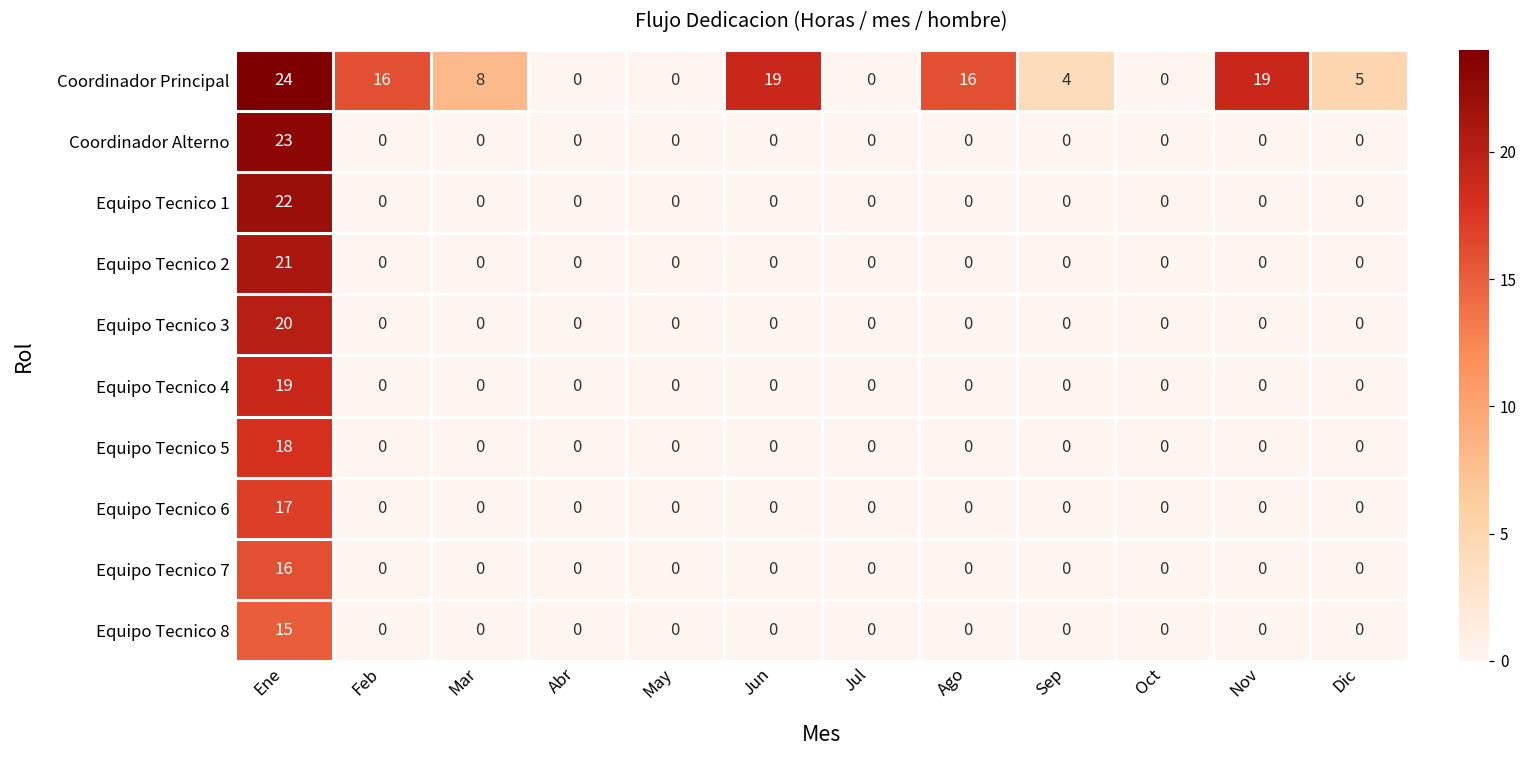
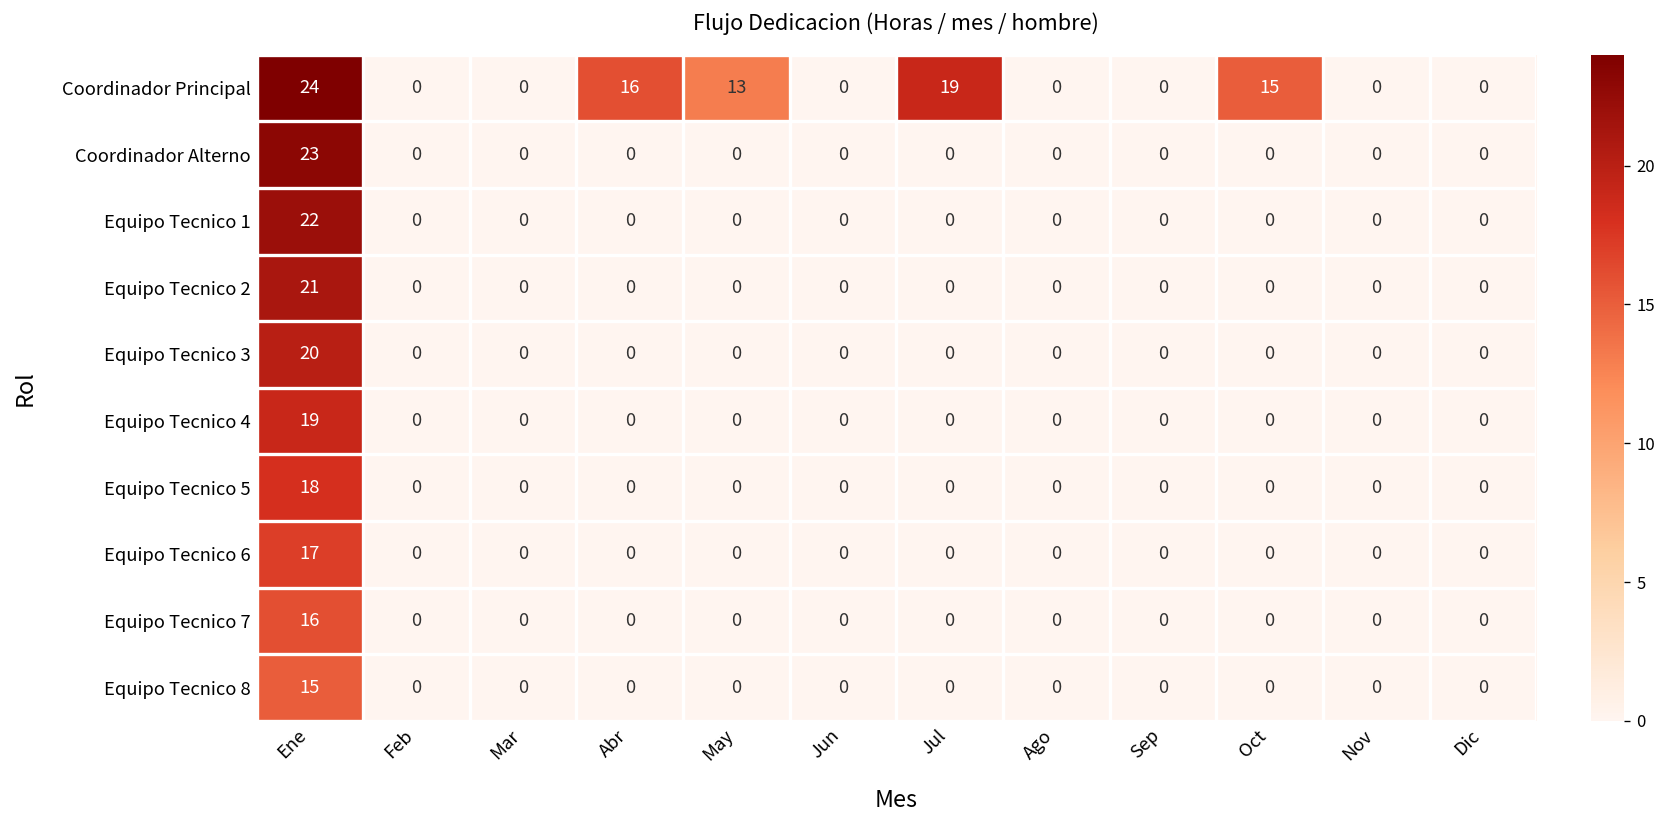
  {
    "Coordinador Principal": {
      "Ene": 24,
-     "Feb": 16,
-     "Mar": 8,
-     "Abr": 0,
-     "May": 0,
-     "Jun": 19,
-     "Jul": 0,
-     "Ago": 16,
-     "Sep": 4,
-     "Oct": 0,
-     "Nov": 19,
-     "Dic": 5
+     "Feb": 0,
+     "Mar": 0,
+     "Abr": 16,
+     "May": 13,
+     "Jun": 0,
+     "Jul": 19,
+     "Ago": 0,
+     "Sep": 0,
+     "Oct": 15,
+     "Nov": 0,
+     "Dic": 0
    },
    "Coordinador Alterno": {
      "Ene": 23,
      "Feb": 0,
      "Mar": 0,
      "Abr": 0,
      "May": 0,
      "Jun": 0,
      "Jul": 0,
      "Ago": 0,
      "Sep": 0,
      "Oct": 0,
      "Nov": 0,
      "Dic": 0
    },
    "Equipo Tecnico 1": {
      "Ene": 22,
      "Feb": 0,
      "Mar": 0,
      "Abr": 0,
      "May": 0,
      "Jun": 0,
      "Jul": 0,
      "Ago": 0,
      "Sep": 0,
      "Oct": 0,
      "Nov": 0,
      "Dic": 0
    },
    "Equipo Tecnico 2": {
      "Ene": 21,
      "Feb": 0,
      "Mar": 0,
      "Abr": 0,
      "May": 0,
      "Jun": 0,
      "Jul": 0,
      "Ago": 0,
      "Sep": 0,
      "Oct": 0,
      "Nov": 0,
      "Dic": 0
    },
    "Equipo Tecnico 3": {
      "Ene": 20,
      "Feb": 0,
      "Mar": 0,
      "Abr": 0,
      "May": 0,
      "Jun": 0,
      "Jul": 0,
      "Ago": 0,
      "Sep": 0,
      "Oct": 0,
      "Nov": 0,
      "Dic": 0
    },
    "Equipo Tecnico 4": {
      "Ene": 19,
      "Feb": 0,
      "Mar": 0,
      "Abr": 0,
      "May": 0,
      "Jun": 0,
      "Jul": 0,
      "Ago": 0,
      "Sep": 0,
      "Oct": 0,
      "Nov": 0,
      "Dic": 0
    },
    "Equipo Tecnico 5": {
      "Ene": 18,
      "Feb": 0,
      "Mar": 0,
      "Abr": 0,
      "May": 0,
      "Jun": 0,
      "Jul": 0,
      "Ago": 0,
      "Sep": 0,
      "Oct": 0,
      "Nov": 0,
      "Dic": 0
    },
    "Equipo Tecnico 6": {
      "Ene": 17,
      "Feb": 0,
      "Mar": 0,
      "Abr": 0,
      "May": 0,
      "Jun": 0,
      "Jul": 0,
      "Ago": 0,
      "Sep": 0,
      "Oct": 0,
      "Nov": 0,
      "Dic": 0
    },
    "Equipo Tecnico 7": {
      "Ene": 16,
      "Feb": 0,
      "Mar": 0,
      "Abr": 0,
      "May": 0,
      "Jun": 0,
      "Jul": 0,
      "Ago": 0,
      "Sep": 0,
      "Oct": 0,
      "Nov": 0,
      "Dic": 0
    },
    "Equipo Tecnico 8": {
      "Ene": 15,
      "Feb": 0,
      "Mar": 0,
      "Abr": 0,
      "May": 0,
      "Jun": 0,
      "Jul": 0,
      "Ago": 0,
      "Sep": 0,
      "Oct": 0,
      "Nov": 0,
      "Dic": 0
    }
  }
